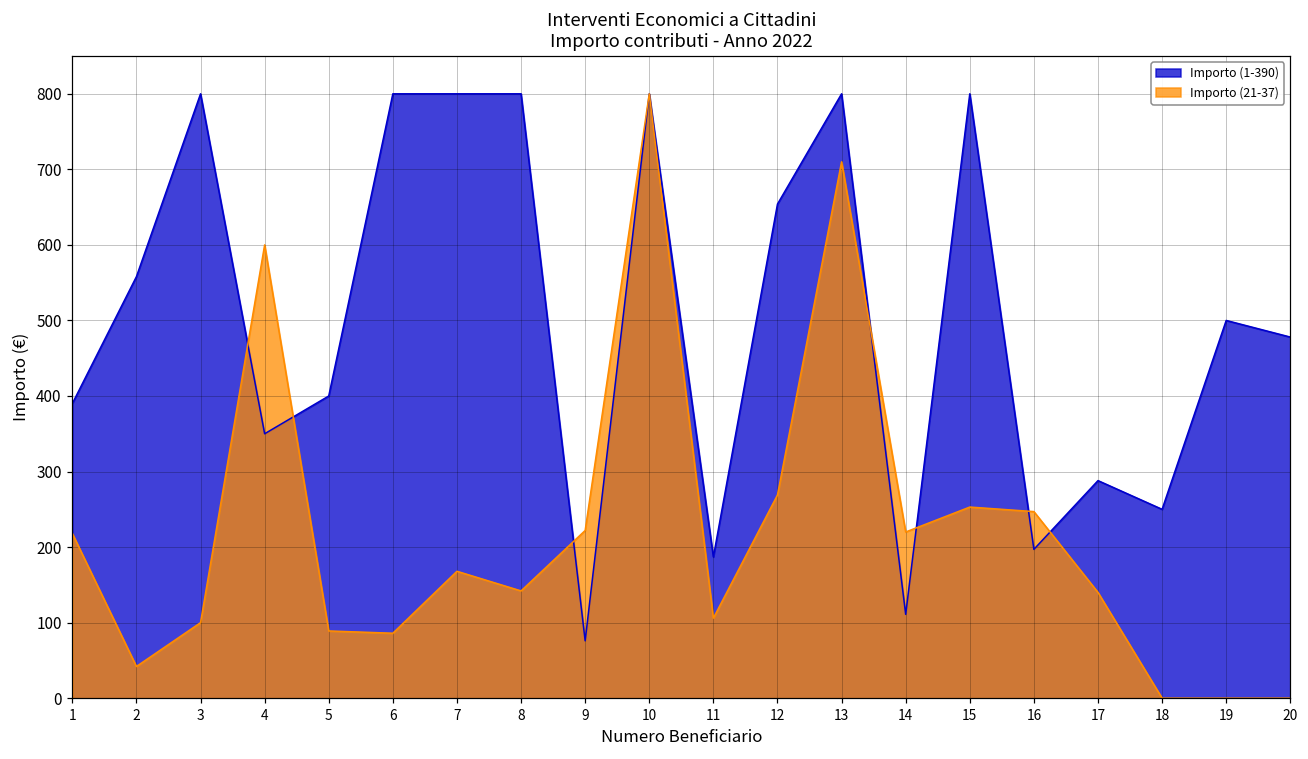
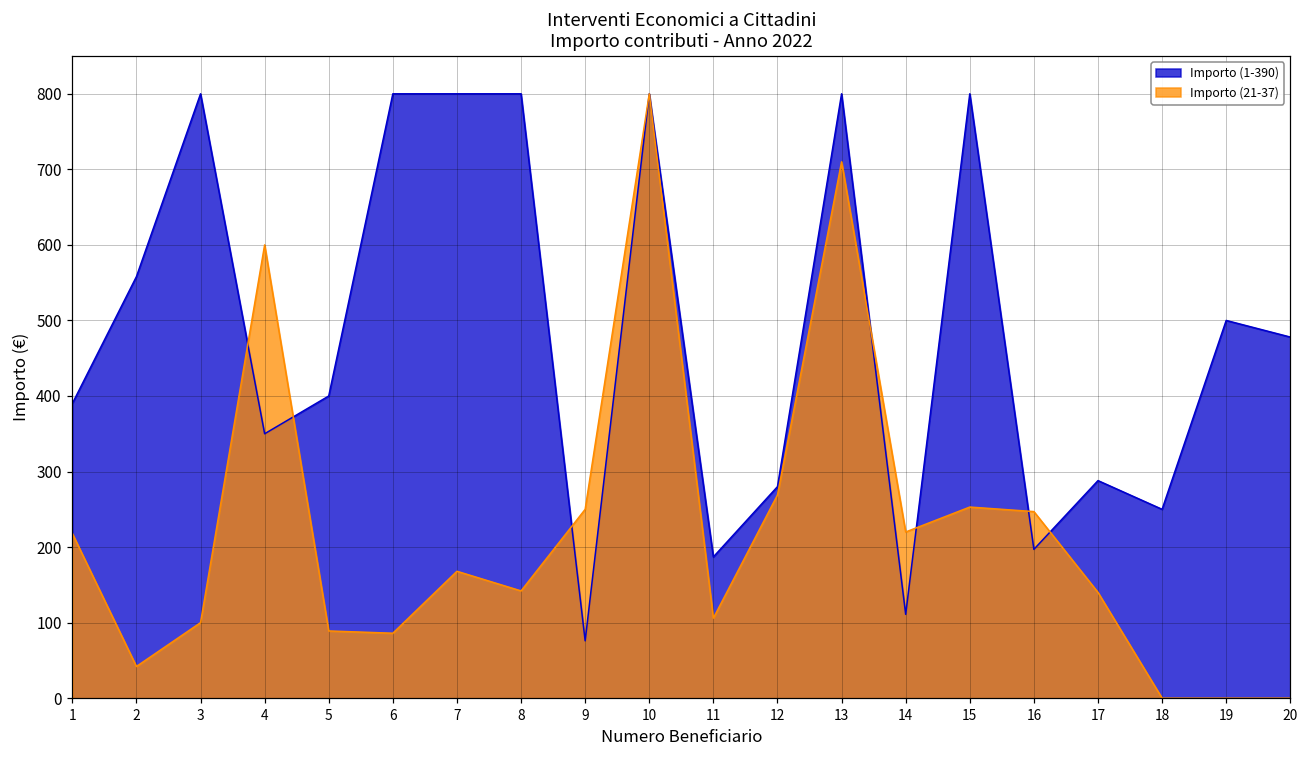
  {
    "Importo (1-390)": {
      "1": 390,
      "2": 560,
      "3": 800,
      "4": 350,
      "5": 400,
      "6": 800,
      "7": 800,
      "8": 800,
      "9": 80,
      "11": 190,
-     "12": 650,
+     "12": 280,
      "13": 800,
      "14": 110,
      "15": 800,
      "16": 200,
      "17": 290,
      "18": 250,
      "19": 500,
      "20": 480
    },
    "Importo (21-37)": {
      "1": 220,
      "2": 40,
      "3": 100,
      "4": 600,
      "5": 90,
      "6": 90,
      "7": 170,
      "8": 140,
-     "9": 220,
+     "9": 250,
      "11": 110,
      "12": 270,
      "13": 710,
      "14": 220,
      "15": 250,
      "16": 250,
      "17": 140,
      "18": 0,
      "19": 0,
      "20": 0
    }
  }
